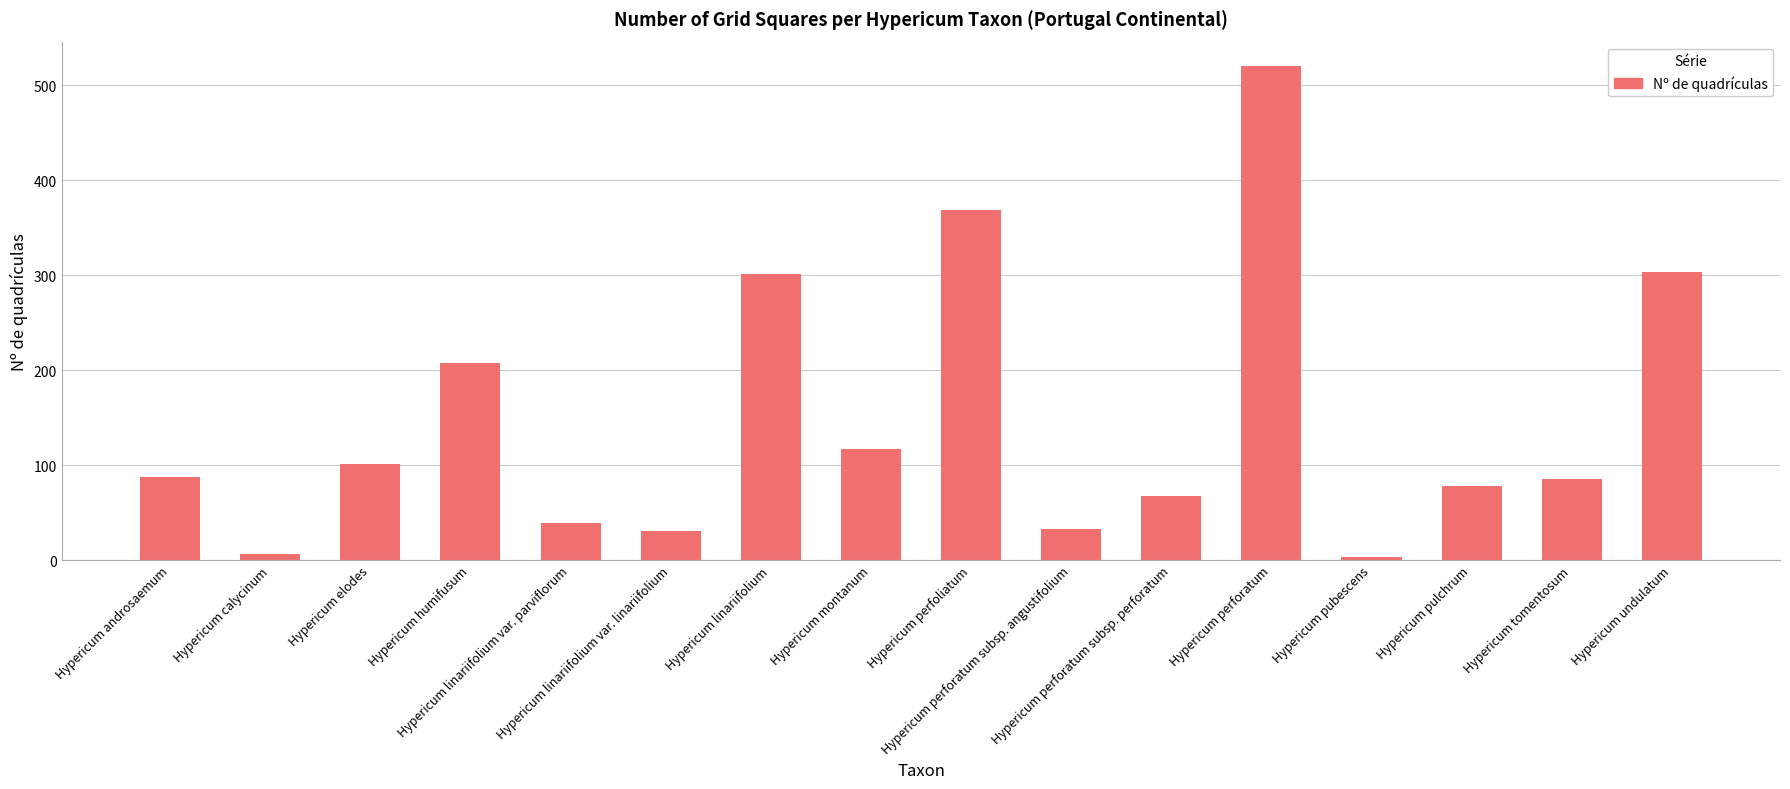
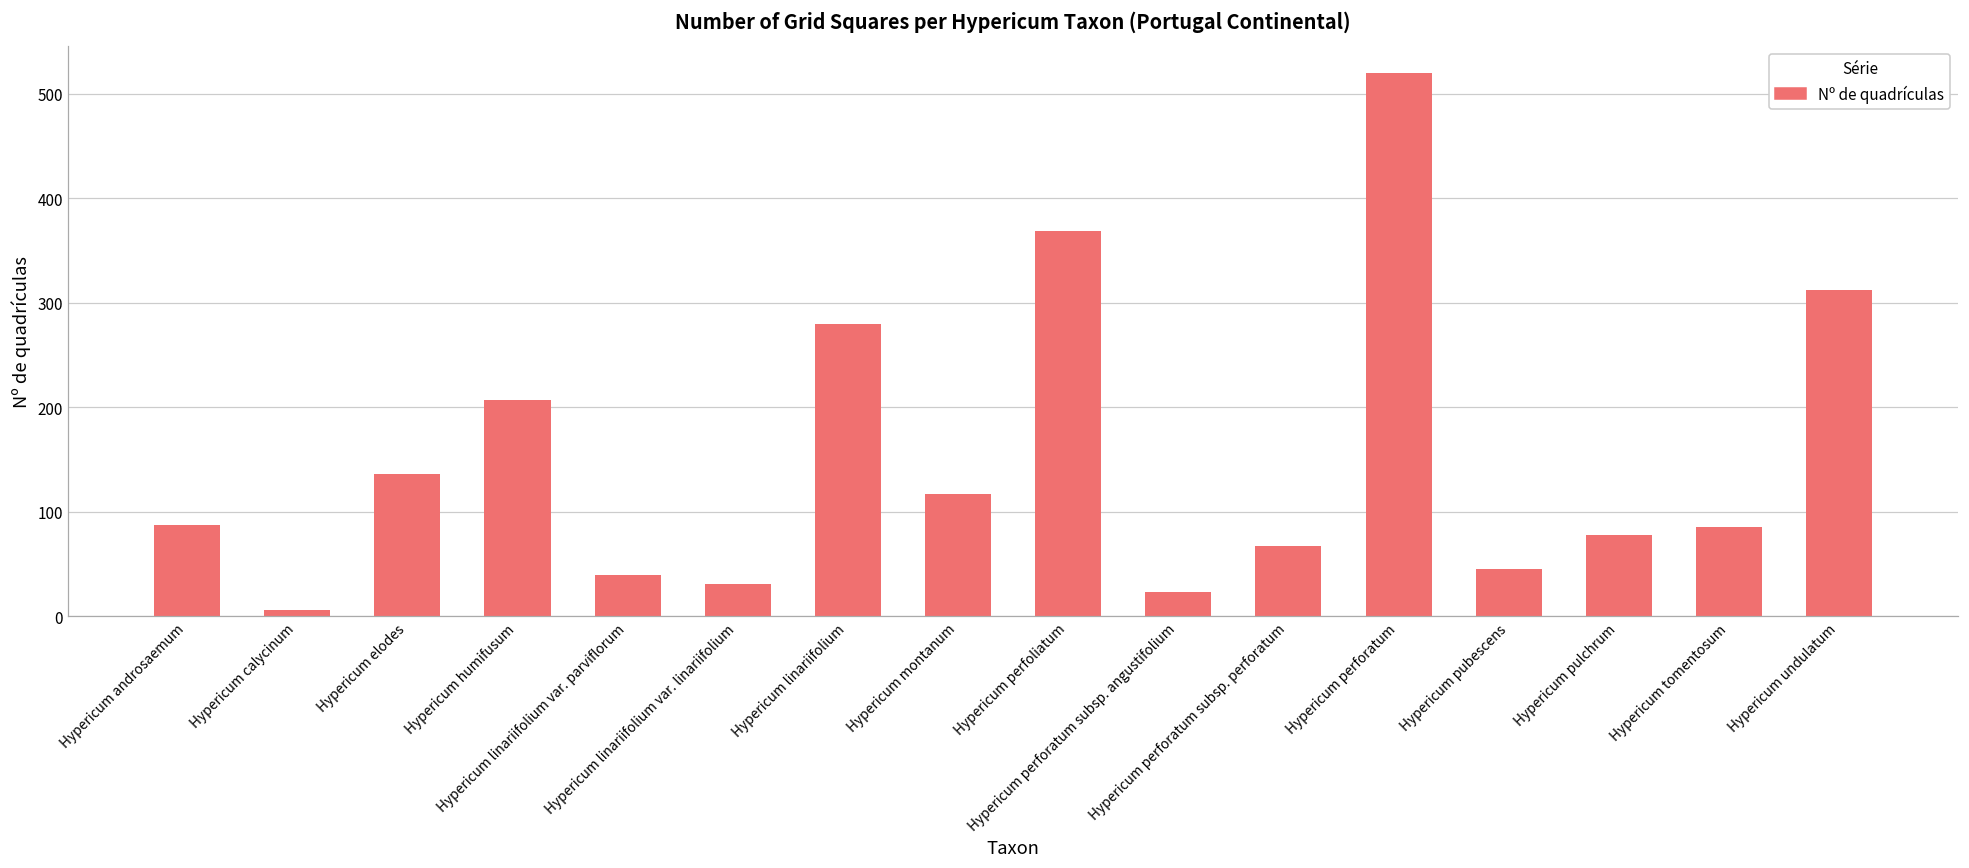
  {
    "Hypericum androsaemum": 90,
    "Hypericum calycinum": 10,
-   "Hypericum elodes": 100,
+   "Hypericum elodes": 140,
    "Hypericum humifusum": 210,
    "Hypericum linariifolium var. parviflorum": 40,
    "Hypericum linariifolium var. linariifolium": 30,
-   "Hypericum linariifolium": 300,
+   "Hypericum linariifolium": 280,
    "Hypericum montanum": 120,
    "Hypericum perfoliatum": 370,
-   "Hypericum perforatum subsp. angustifolium": 30,
+   "Hypericum perforatum subsp. angustifolium": 20,
    "Hypericum perforatum subsp. perforatum": 70,
    "Hypericum perforatum": 520,
-   "Hypericum pubescens": 0,
+   "Hypericum pubescens": 50,
    "Hypericum pulchrum": 80,
    "Hypericum tomentosum": 90,
-   "Hypericum undulatum": 300
+   "Hypericum undulatum": 310
  }
